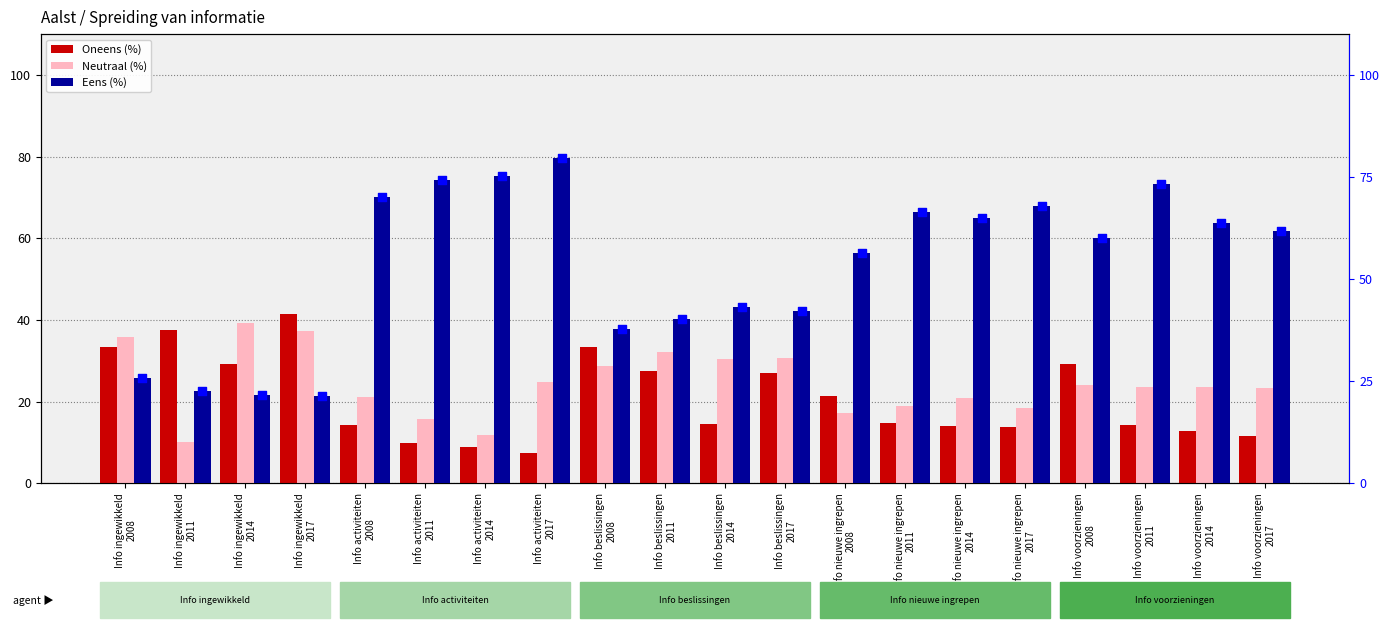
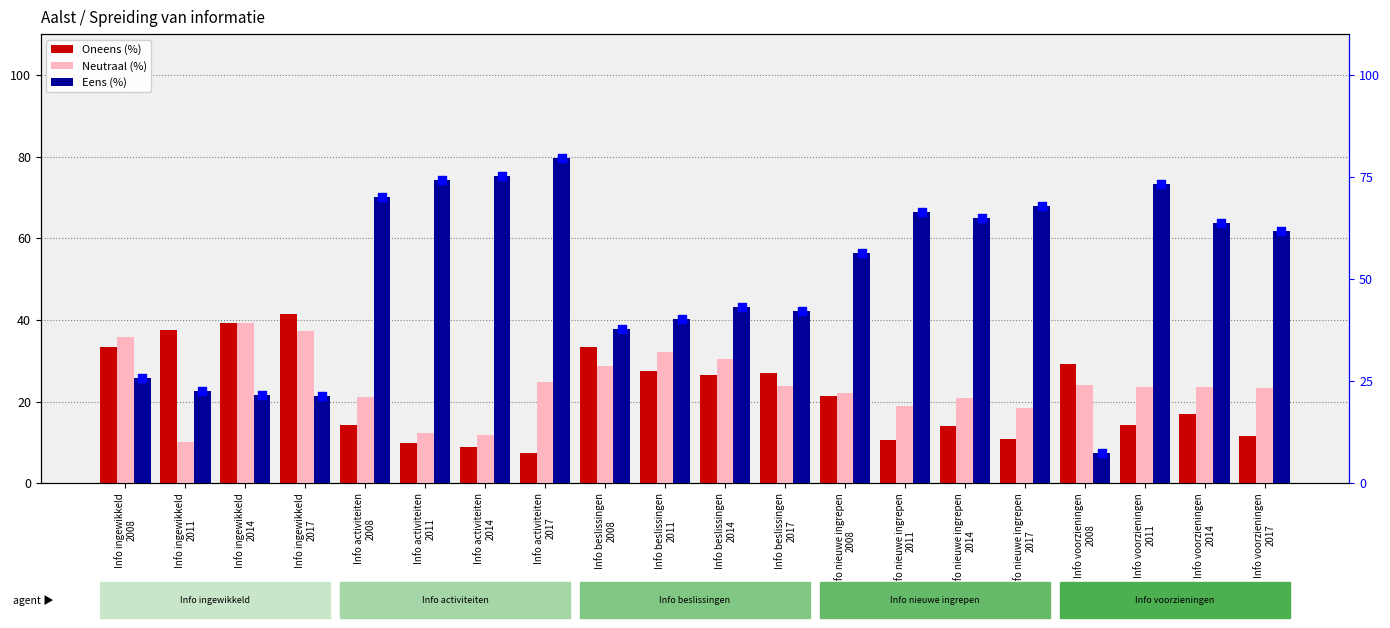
  {
    "Oneens (%)": {
      "Info ingewikkeld 2008": 33,
      "Info ingewikkeld 2011": 38,
-     "Info ingewikkeld 2014": 29,
+     "Info ingewikkeld 2014": 39,
      "Info ingewikkeld 2017": 41,
      "Info activiteiten 2008": 14,
      "Info activiteiten 2011": 10,
      "Info activiteiten 2014": 9,
      "Info activiteiten 2017": 7,
      "Info beslissingen 2008": 33,
      "Info beslissingen 2011": 28,
-     "Info beslissingen 2014": 15,
+     "Info beslissingen 2014": 27,
      "Info beslissingen 2017": 27,
      "Info nieuwe ingrepen 2008": 21,
-     "Info nieuwe ingrepen 2011": 15,
+     "Info nieuwe ingrepen 2011": 11,
      "Info nieuwe ingrepen 2014": 14,
-     "Info nieuwe ingrepen 2017": 14,
+     "Info nieuwe ingrepen 2017": 11,
      "Info voorzieningen 2008": 29,
      "Info voorzieningen 2011": 14,
-     "Info voorzieningen 2014": 13,
+     "Info voorzieningen 2014": 17,
      "Info voorzieningen 2017": 11
    },
    "Neutraal (%)": {
      "Info ingewikkeld 2008": 36,
      "Info ingewikkeld 2011": 10,
      "Info ingewikkeld 2014": 39,
      "Info ingewikkeld 2017": 37,
      "Info activiteiten 2008": 21,
-     "Info activiteiten 2011": 16,
+     "Info activiteiten 2011": 12,
      "Info activiteiten 2014": 12,
      "Info activiteiten 2017": 25,
      "Info beslissingen 2008": 29,
      "Info beslissingen 2011": 32,
      "Info beslissingen 2014": 30,
-     "Info beslissingen 2017": 31,
-     "Info nieuwe ingrepen 2008": 17,
+     "Info beslissingen 2017": 24,
+     "Info nieuwe ingrepen 2008": 22,
      "Info nieuwe ingrepen 2011": 19,
      "Info nieuwe ingrepen 2014": 21,
      "Info nieuwe ingrepen 2017": 18,
      "Info voorzieningen 2008": 24,
      "Info voorzieningen 2011": 24,
      "Info voorzieningen 2014": 24,
      "Info voorzieningen 2017": 23
    },
    "Eens (%)": {
      "Info ingewikkeld 2008": 26,
      "Info ingewikkeld 2011": 23,
      "Info ingewikkeld 2014": 22,
      "Info ingewikkeld 2017": 21,
      "Info activiteiten 2008": 70,
      "Info activiteiten 2011": 74,
      "Info activiteiten 2014": 75,
      "Info activiteiten 2017": 80,
      "Info beslissingen 2008": 38,
      "Info beslissingen 2011": 40,
      "Info beslissingen 2014": 43,
      "Info beslissingen 2017": 42,
      "Info nieuwe ingrepen 2008": 56,
      "Info nieuwe ingrepen 2011": 66,
      "Info nieuwe ingrepen 2014": 65,
      "Info nieuwe ingrepen 2017": 68,
-     "Info voorzieningen 2008": 60,
+     "Info voorzieningen 2008": 7,
      "Info voorzieningen 2011": 73,
      "Info voorzieningen 2014": 64,
      "Info voorzieningen 2017": 62
    }
  }
